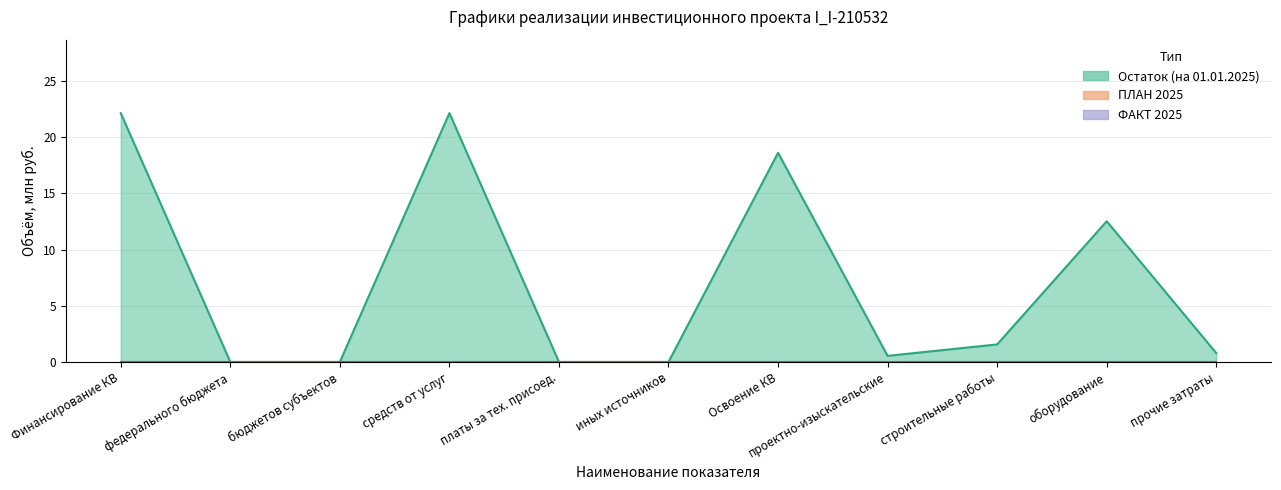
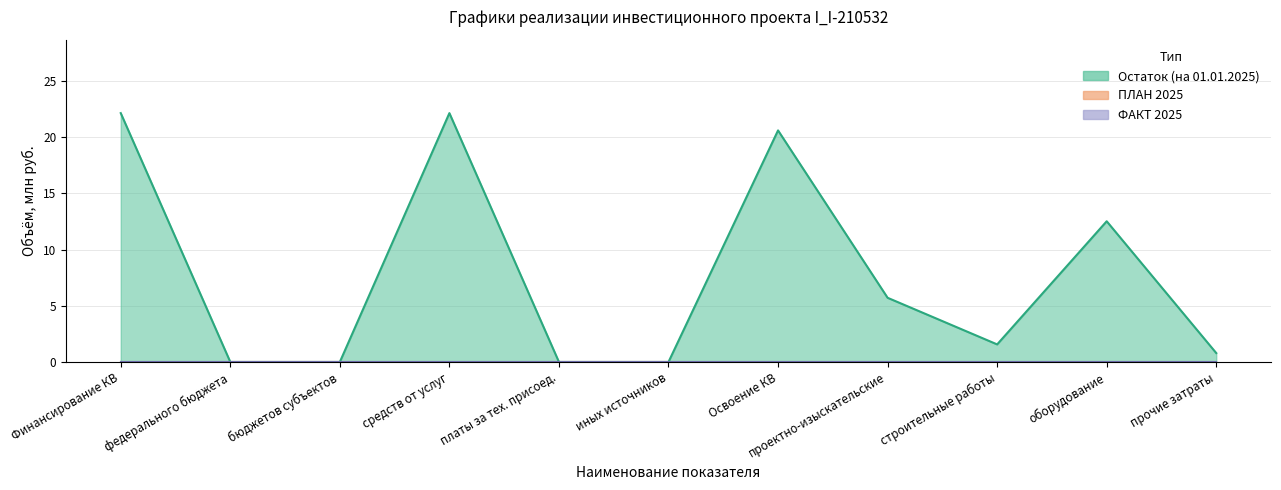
  {
    "Остаток (на 01.01.2025)": {
      "Финансирование КВ": 22.1,
      "средств от услуг": 22.1,
-     "Освоение КВ": 18.6,
-     "проектно-изыскательские": 0.5,
+     "Освоение КВ": 20.6,
+     "проектно-изыскательские": 5.7,
      "строительные работы": 1.6,
      "оборудование": 12.5,
      "прочие затраты": 0.8
    },
    "ФАКТ 2025": {
      "Финансирование КВ": 0.0,
      "средств от услуг": 0.0,
      "Освоение КВ": 0.0,
      "проектно-изыскательские": 0.0,
      "строительные работы": 0.0,
      "оборудование": 0.0,
      "прочие затраты": 0.0
    }
  }
